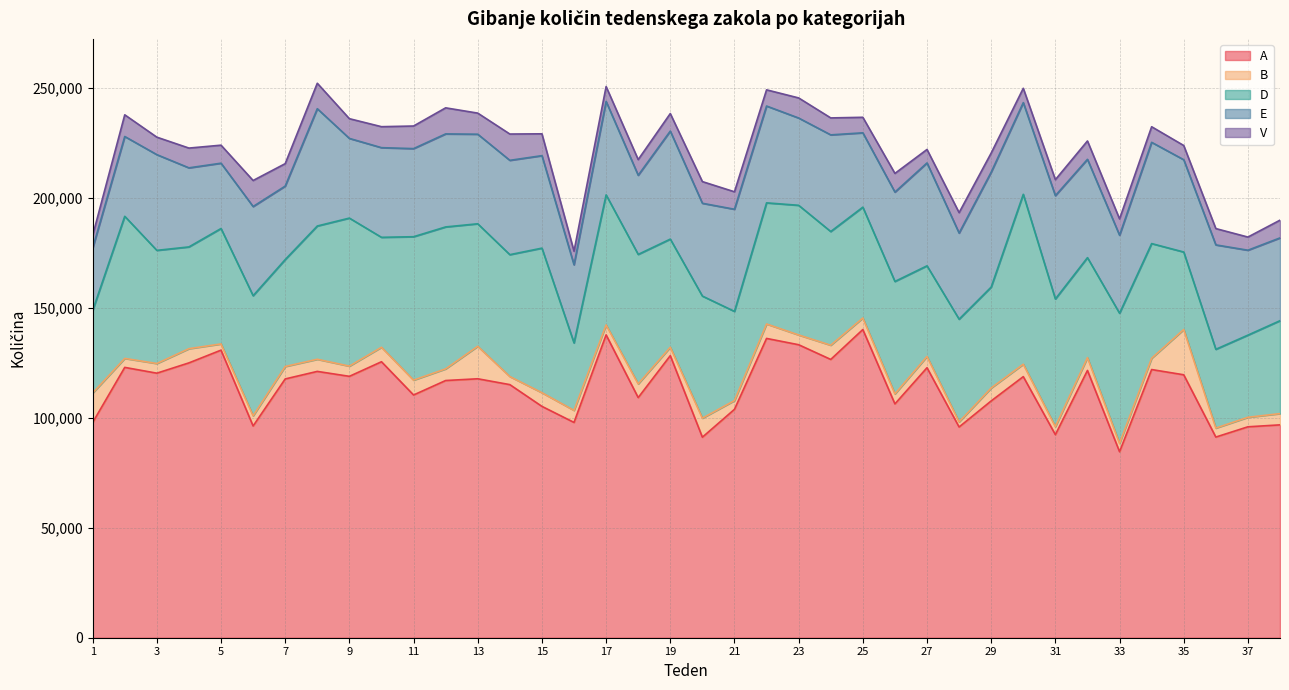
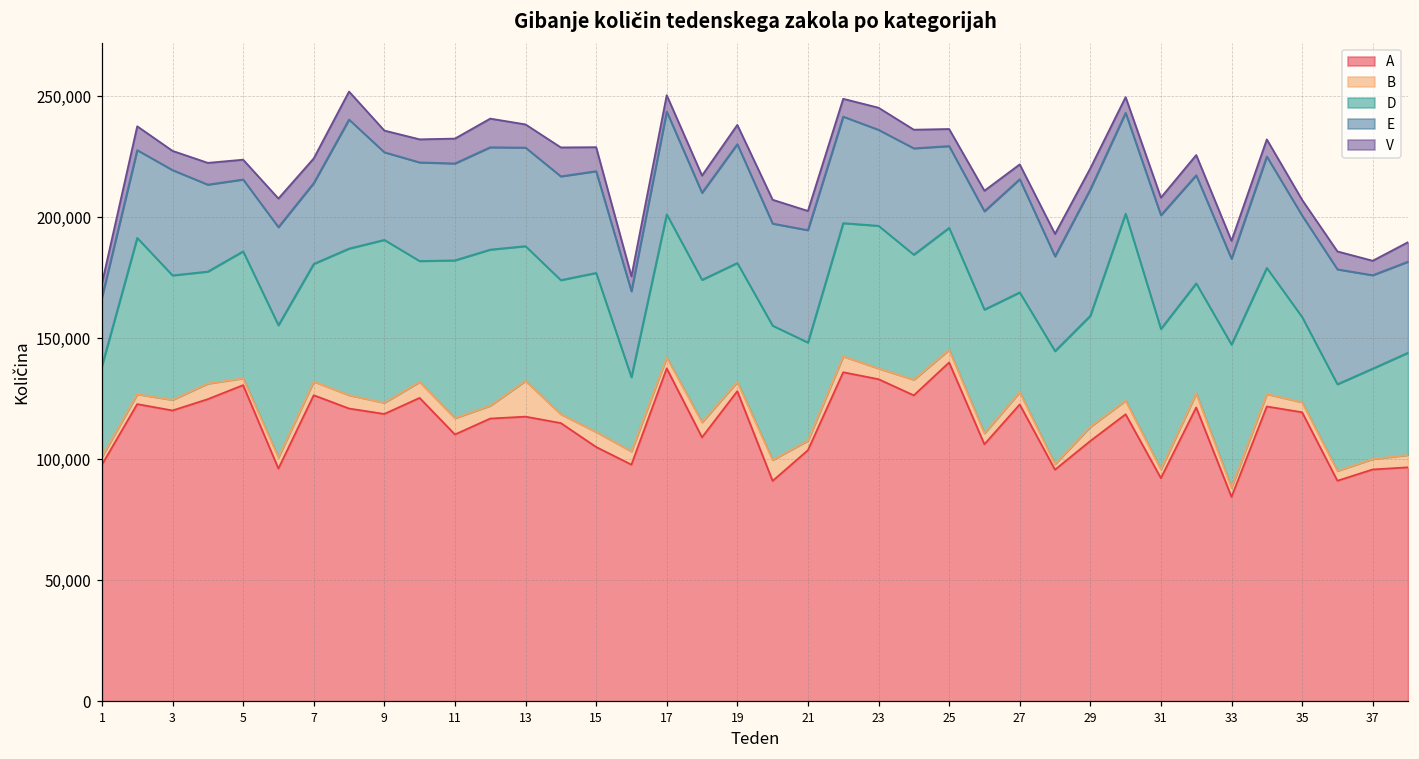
  {
    "A": {
      "1": "98,000",
      "3": "120,000",
      "5": "131,000",
-     "7": "118,000",
+     "7": "127,000",
      "9": "119,000",
      "11": "110,000",
      "13": "118,000",
      "15": "105,000",
      "17": "138,000",
      "19": "128,000",
      "21": "104,000",
      "23": "133,000",
      "25": "140,000",
      "27": "123,000",
      "29": "108,000",
      "31": "92,000",
      "33": "85,000",
      "35": "120,000",
      "37": "96,000"
    },
    "B": {
-     "1": "13,000",
+     "1": "3,000",
      "3": "4,000",
      "5": "3,000",
      "7": "6,000",
      "9": "5,000",
      "11": "7,000",
      "13": "15,000",
      "15": "6,000",
      "17": "5,000",
      "19": "4,000",
      "21": "4,000",
      "23": "4,000",
      "25": "5,000",
      "27": "5,000",
      "29": "6,000",
      "31": "4,000",
      "33": "4,000",
-     "35": "21,000",
+     "35": "4,000",
      "37": "4,000"
    }
  }
